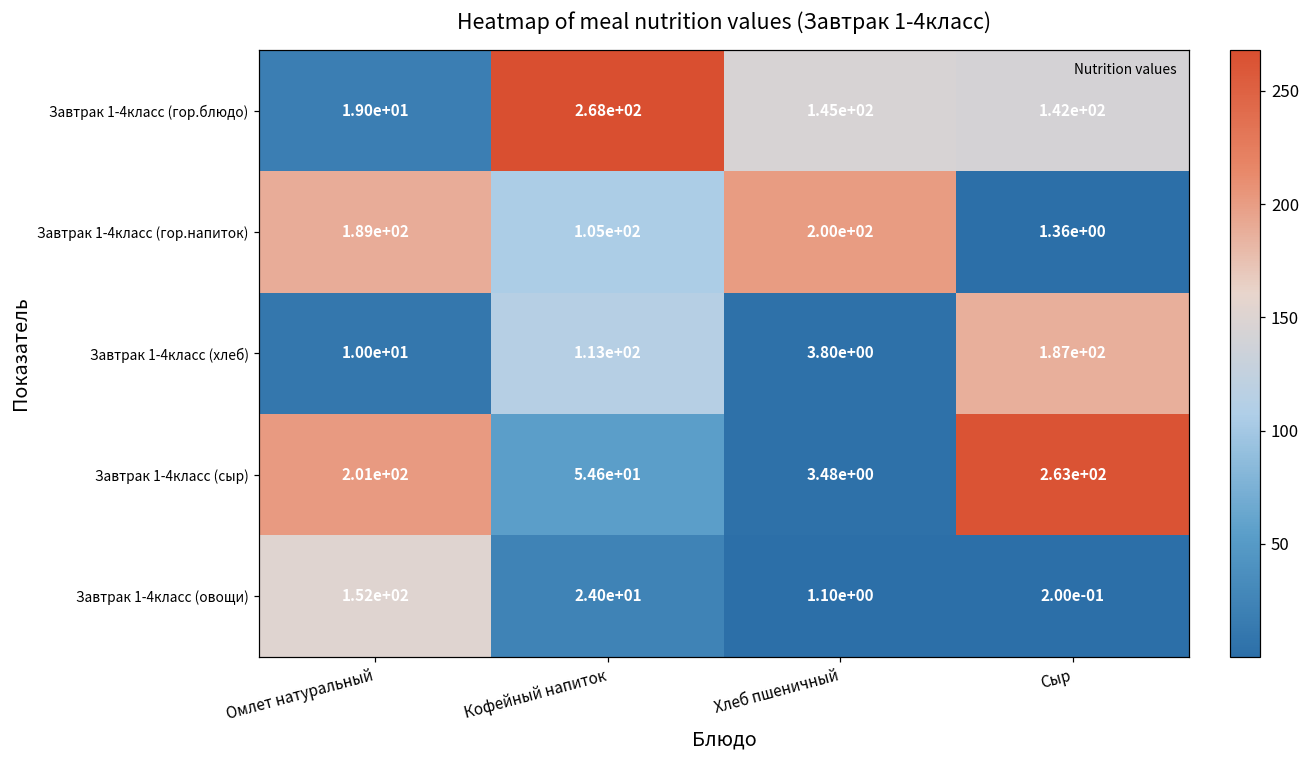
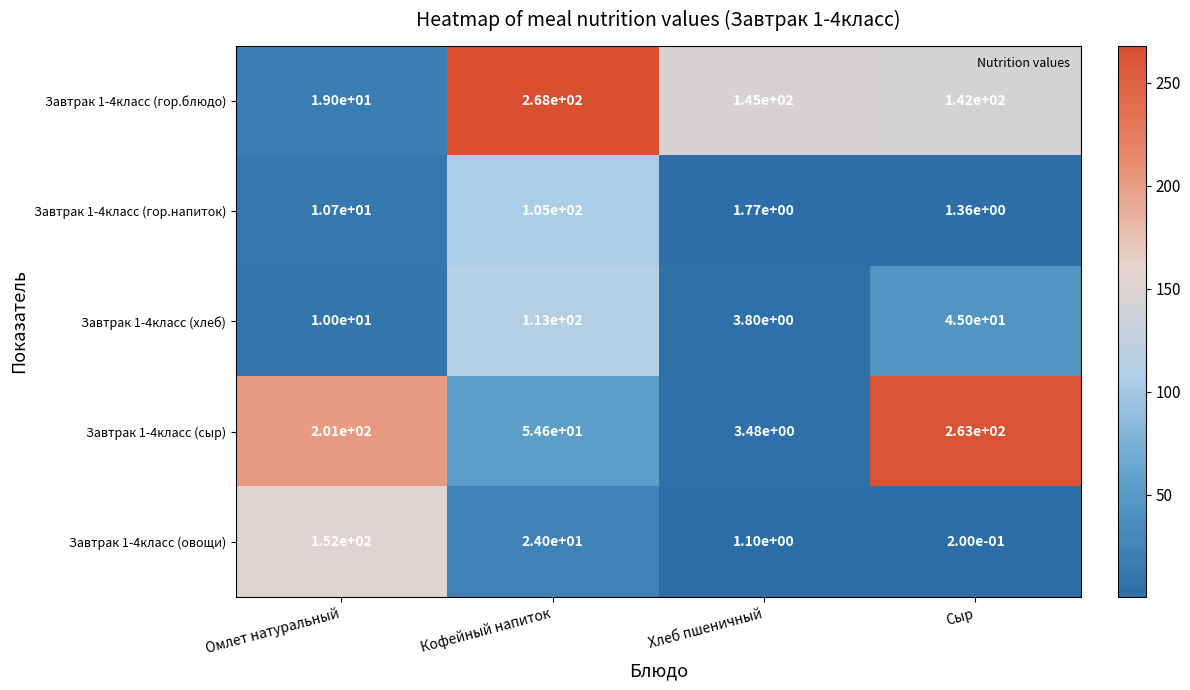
  {
    "Завтрак 1-4класс (гор.блюдо)": {
      "Омлет натуральный": "1.90e+01",
      "Кофейный напиток": "2.68e+02"
    },
    "Завтрак 1-4класс (гор.напиток)": {
-     "Омлет натуральный": "1.89e+02",
+     "Омлет натуральный": "1.07e+01",
      "Кофейный напиток": "1.05e+02",
-     "Хлеб пшеничный": "2.00e+02",
+     "Хлеб пшеничный": "1.77e+00",
      "Сыр": "1.36e+00"
    },
    "Завтрак 1-4класс (хлеб)": {
      "Омлет натуральный": "1.00e+01",
      "Кофейный напиток": "1.13e+02",
      "Хлеб пшеничный": "3.80e+00",
-     "Сыр": "1.87e+02"
+     "Сыр": "4.50e+01"
    },
    "Завтрак 1-4класс (сыр)": {
      "Омлет натуральный": "2.01e+02",
      "Кофейный напиток": "5.46e+01",
      "Хлеб пшеничный": "3.48e+00",
      "Сыр": "2.63e+02"
    },
    "Завтрак 1-4класс (овощи)": {
      "Кофейный напиток": "2.40e+01",
      "Хлеб пшеничный": "1.10e+00",
      "Сыр": "2.00e-01"
    }
  }
